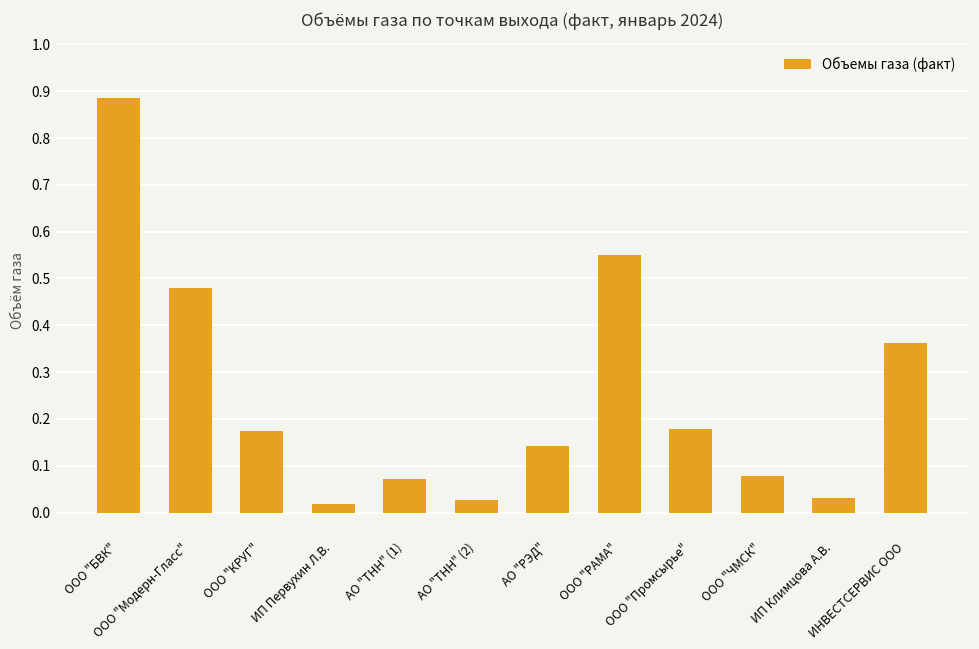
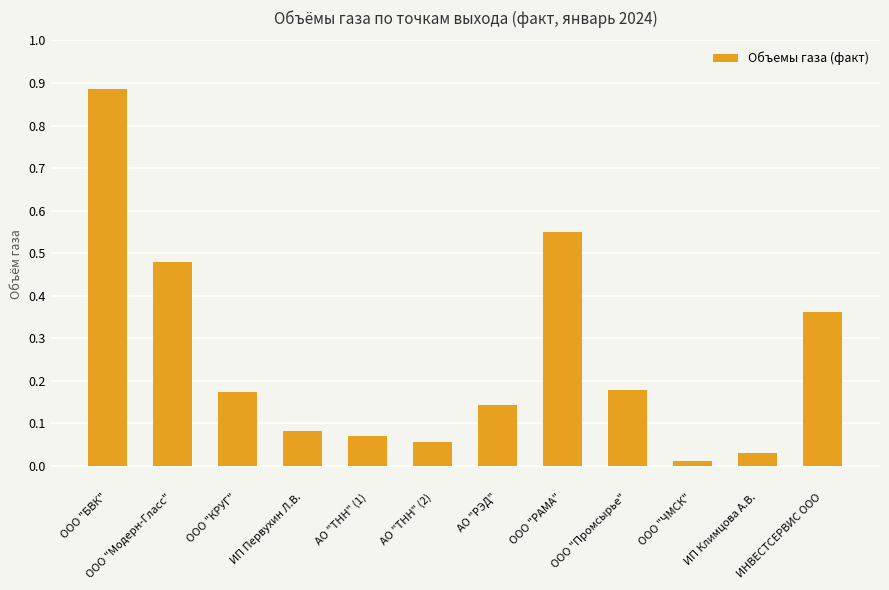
  {
    "ООО \"БВК\"": 0.89,
    "ООО \"Модерн-Гласс\"": 0.48,
    "ООО \"КРУГ\"": 0.17,
-   "ИП Первухин Л.В.": 0.02,
+   "ИП Первухин Л.В.": 0.08,
    "АО \"ТНН\" (1)": 0.07,
-   "АО \"ТНН\" (2)": 0.03,
+   "АО \"ТНН\" (2)": 0.06,
    "АО \"РЭД\"": 0.14,
    "ООО \"РАМА\"": 0.55,
    "ООО \"Промсырье\"": 0.18,
-   "ООО \"ЧМСК\"": 0.08,
+   "ООО \"ЧМСК\"": 0.01,
    "ИП Климцова А.В.": 0.03,
    "ИНВЕСТСЕРВИС ООО": 0.36
  }
